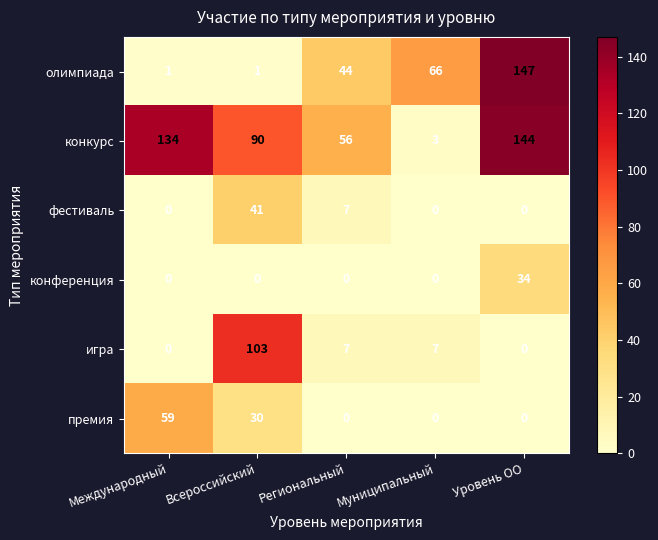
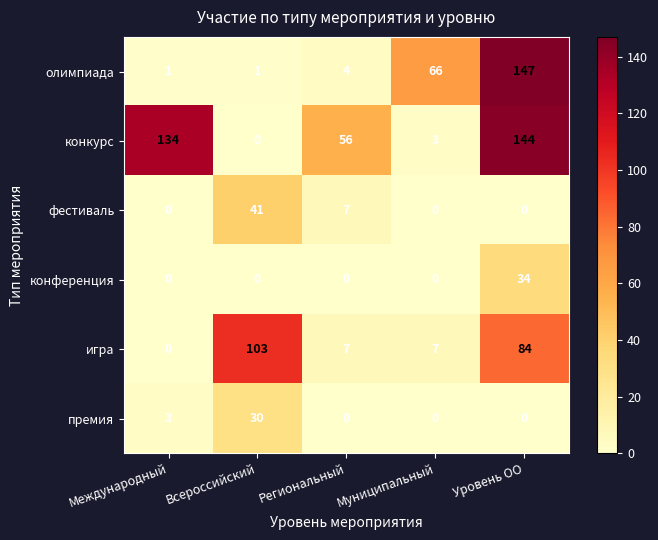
  {
    "олимпиада": {
      "Международный": 1,
      "Всероссийский": 1,
-     "Региональный": 44,
+     "Региональный": 4,
      "Муниципальный": 66,
      "Уровень ОО": 147
    },
    "конкурс": {
      "Международный": 134,
-     "Всероссийский": 90,
+     "Всероссийский": 0,
      "Региональный": 56,
      "Муниципальный": 3,
      "Уровень ОО": 144
    },
    "фестиваль": {
      "Международный": 0,
      "Всероссийский": 41,
      "Региональный": 7,
      "Муниципальный": 0,
      "Уровень ОО": 0
    },
    "конференция": {
      "Международный": 0,
      "Всероссийский": 0,
      "Региональный": 0,
      "Муниципальный": 0,
      "Уровень ОО": 34
    },
    "игра": {
      "Международный": 0,
      "Всероссийский": 103,
      "Региональный": 7,
      "Муниципальный": 7,
-     "Уровень ОО": 0
+     "Уровень ОО": 84
    },
    "премия": {
-     "Международный": 59,
+     "Международный": 3,
      "Всероссийский": 30,
      "Региональный": 0,
      "Муниципальный": 0,
      "Уровень ОО": 0
    }
  }
